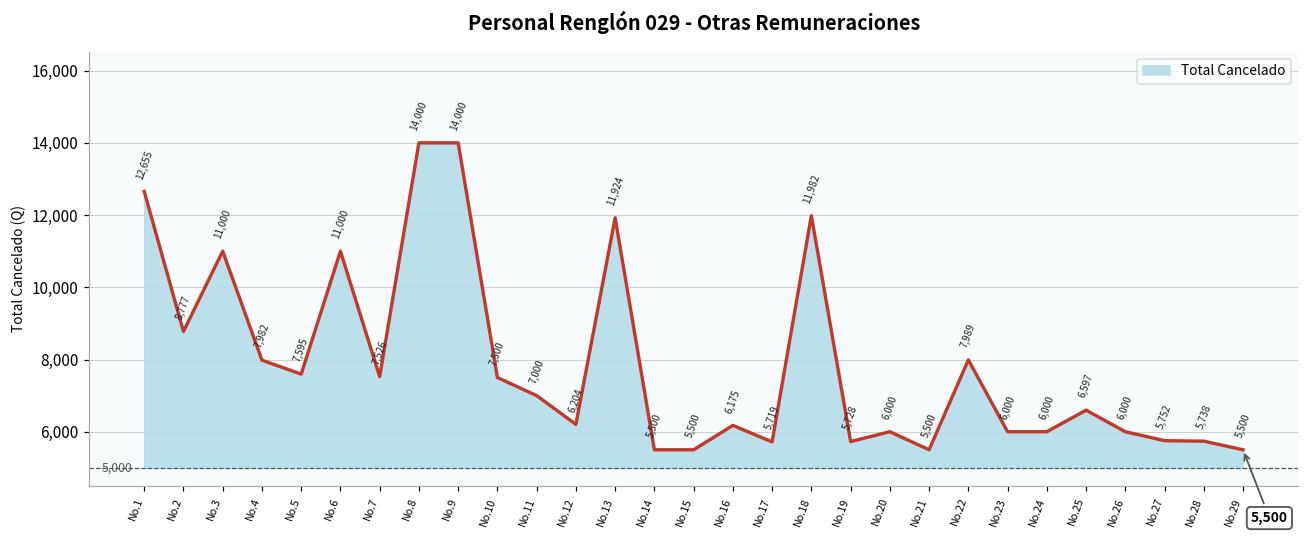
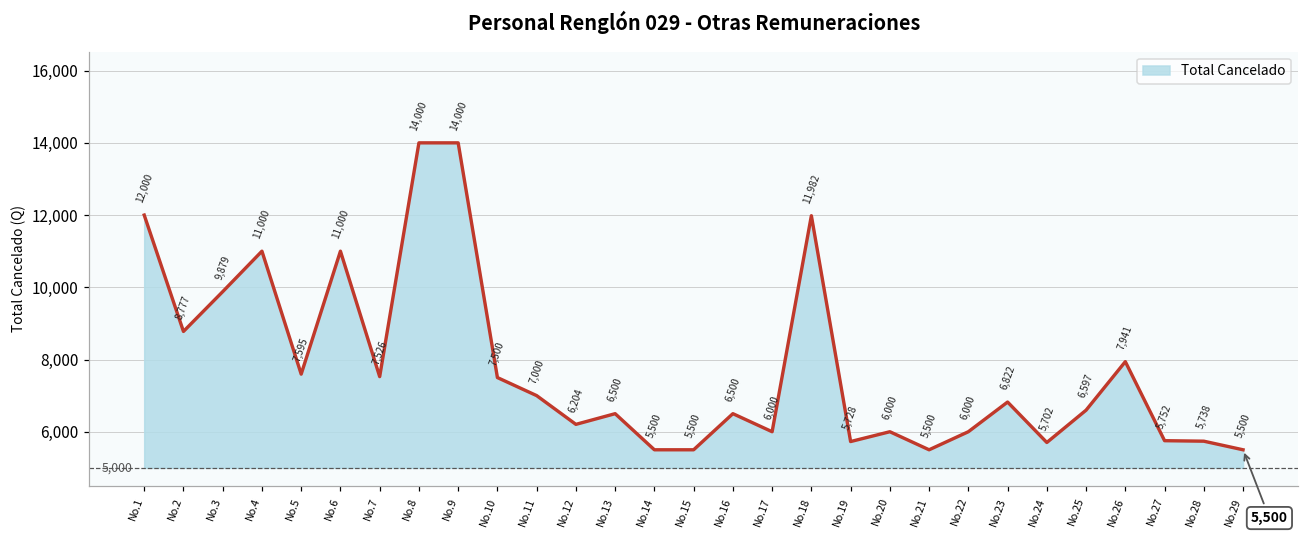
  {
-   "No.1": "12,655",
+   "No.1": "12,000",
    "No.2": "8,777",
-   "No.3": "11,000",
-   "No.4": "7,982",
+   "No.3": "9,879",
+   "No.4": "11,000",
    "No.5": "7,595",
    "No.6": "11,000",
    "No.7": "7,526",
    "No.8": "14,000",
    "No.9": "14,000",
    "No.10": "7,500",
    "No.11": "7,000",
    "No.12": "6,204",
-   "No.13": "11,924",
+   "No.13": "6,500",
    "No.14": "5,500",
    "No.15": "5,500",
-   "No.16": "6,175",
-   "No.17": "5,719",
+   "No.16": "6,500",
+   "No.17": "6,000",
    "No.18": "11,982",
    "No.19": "5,728",
    "No.20": "6,000",
    "No.21": "5,500",
-   "No.22": "7,989",
-   "No.23": "6,000",
-   "No.24": "6,000",
+   "No.22": "6,000",
+   "No.23": "6,822",
+   "No.24": "5,702",
    "No.25": "6,597",
-   "No.26": "6,000",
+   "No.26": "7,941",
    "No.27": "5,752",
    "No.28": "5,738",
    "No.29": "5,500"
  }
